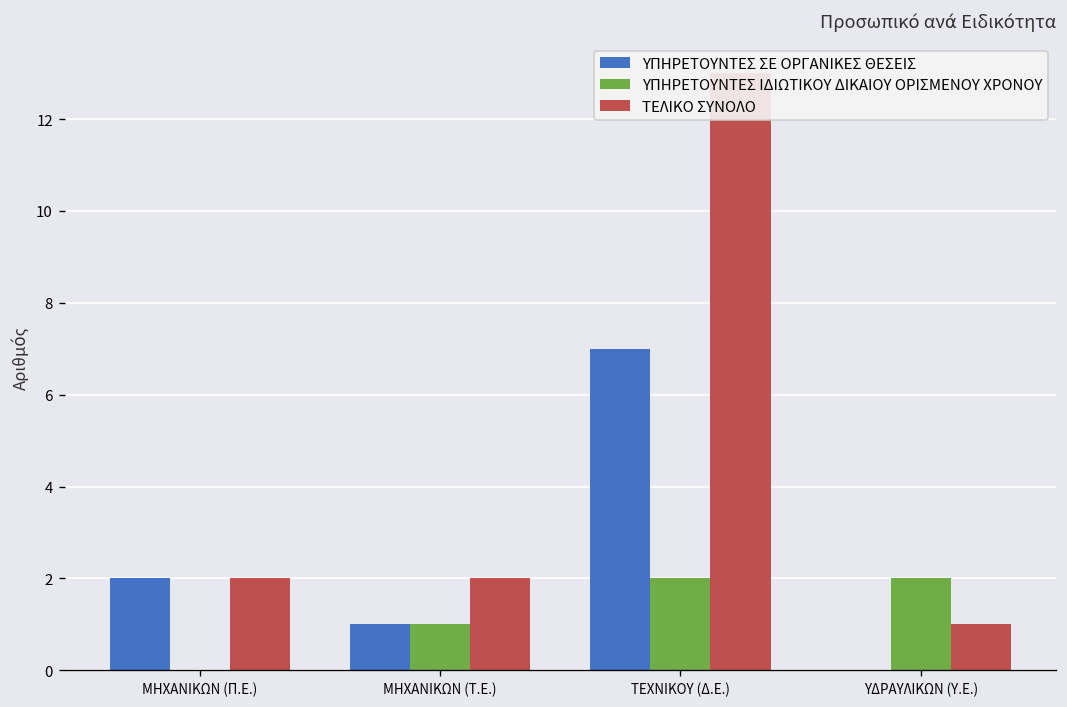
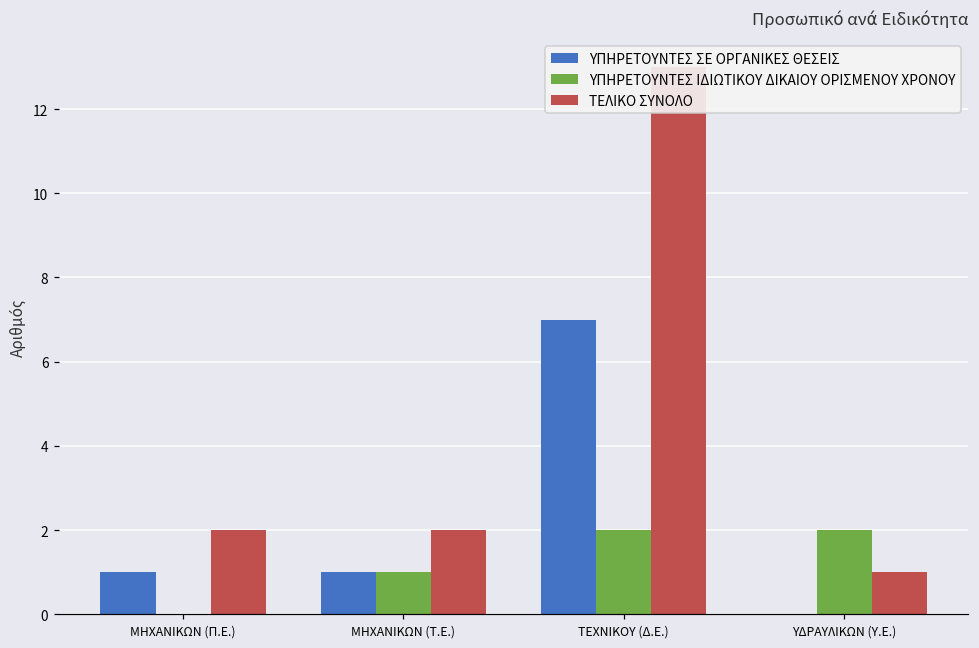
  {
    "ΥΠΗΡΕΤΟΥΝΤΕΣ ΣΕ ΟΡΓΑΝΙΚΕΣ ΘΕΣΕΙΣ": {
-     "ΜΗΧΑΝΙΚΩΝ (Π.Ε.)": 2,
+     "ΜΗΧΑΝΙΚΩΝ (Π.Ε.)": 1,
      "ΜΗΧΑΝΙΚΩΝ (Τ.Ε.)": 1,
      "ΤΕΧΝΙΚΟΥ (Δ.Ε.)": 7,
      "ΥΔΡΑΥΛΙΚΩΝ (Υ.Ε.)": 0
    },
    "ΥΠΗΡΕΤΟΥΝΤΕΣ ΙΔΙΩΤΙΚΟΥ ΔΙΚΑΙΟΥ ΟΡΙΣΜΕΝΟΥ ΧΡΟΝΟΥ": {
      "ΜΗΧΑΝΙΚΩΝ (Π.Ε.)": 0,
      "ΜΗΧΑΝΙΚΩΝ (Τ.Ε.)": 1,
      "ΤΕΧΝΙΚΟΥ (Δ.Ε.)": 2,
      "ΥΔΡΑΥΛΙΚΩΝ (Υ.Ε.)": 2
    },
    "ΤΕΛΙΚΟ ΣΥΝΟΛΟ": {
      "ΜΗΧΑΝΙΚΩΝ (Π.Ε.)": 2,
      "ΜΗΧΑΝΙΚΩΝ (Τ.Ε.)": 2,
      "ΥΔΡΑΥΛΙΚΩΝ (Υ.Ε.)": 1
    }
  }
